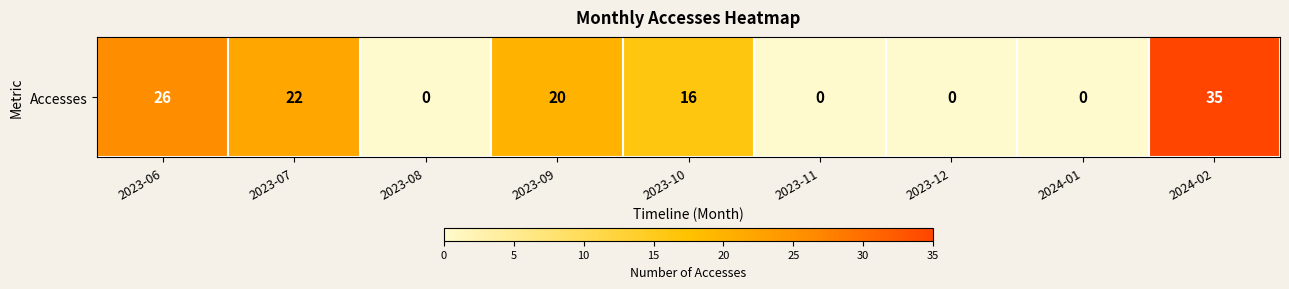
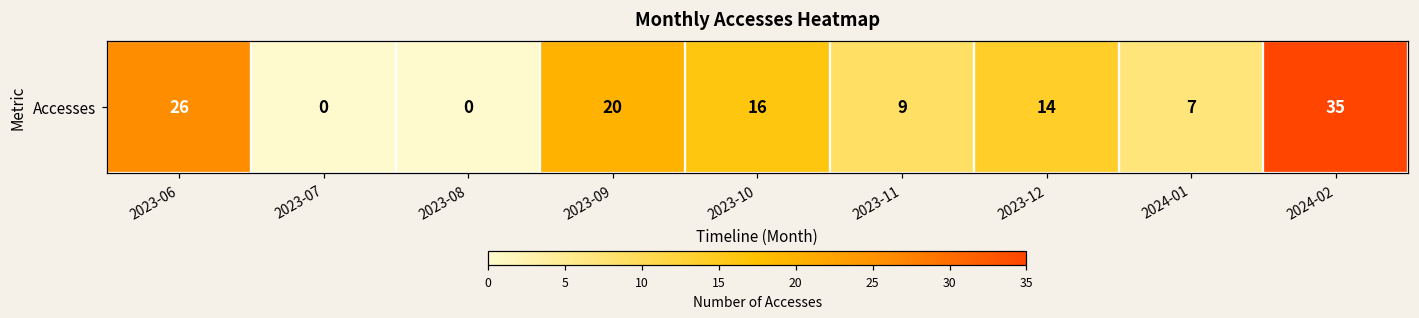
  {
    "Accesses": {
      "2023-06": 26,
-     "2023-07": 22,
+     "2023-07": 0,
      "2023-08": 0,
      "2023-09": 20,
      "2023-10": 16,
-     "2023-11": 0,
-     "2023-12": 0,
-     "2024-01": 0,
+     "2023-11": 9,
+     "2023-12": 14,
+     "2024-01": 7,
      "2024-02": 35
    }
  }
